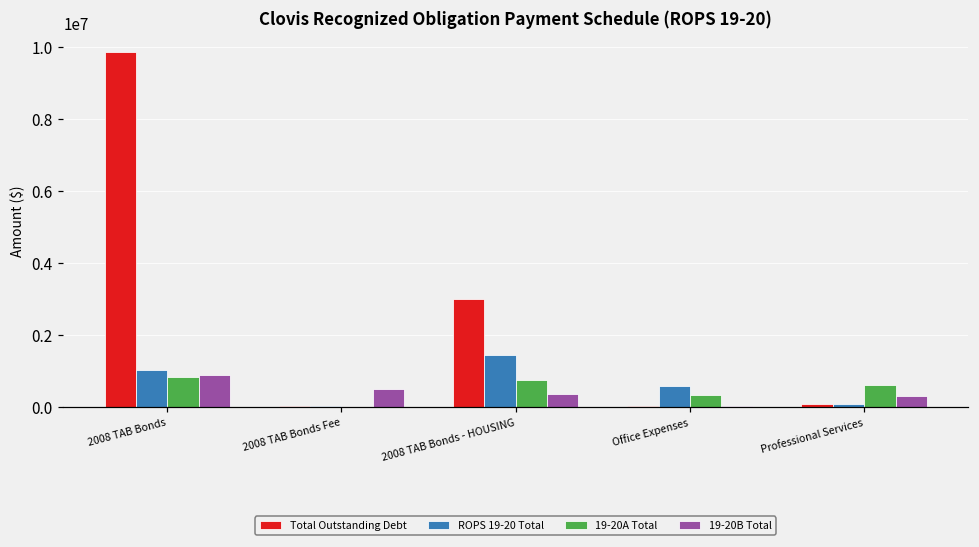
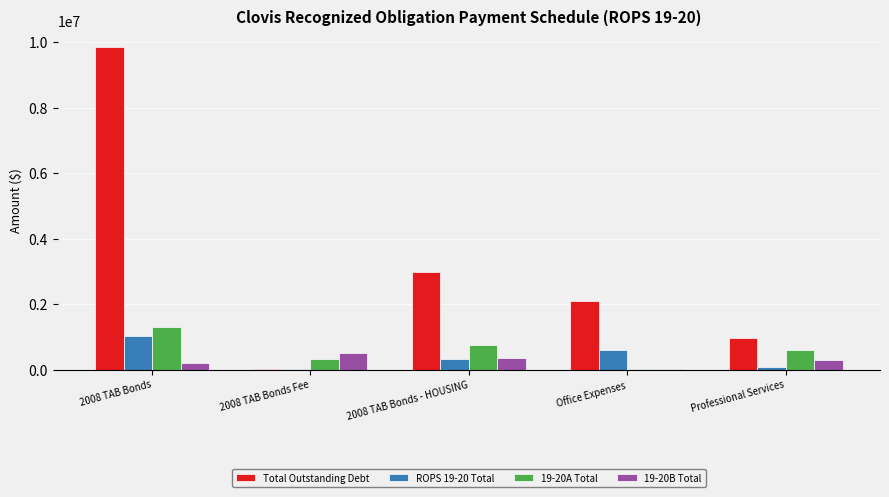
  {
    "Total Outstanding Debt": {
      "2008 TAB Bonds": 9900000,
      "2008 TAB Bonds - HOUSING": 3000000,
-     "Office Expenses": 0,
-     "Professional Services": 100000
+     "Office Expenses": 2100000,
+     "Professional Services": 1000000
    },
    "ROPS 19-20 Total": {
      "2008 TAB Bonds": 1000000,
-     "2008 TAB Bonds - HOUSING": 1500000,
+     "2008 TAB Bonds - HOUSING": 300000,
      "Office Expenses": 600000,
      "Professional Services": 100000
    },
    "19-20A Total": {
-     "2008 TAB Bonds": 800000,
-     "2008 TAB Bonds Fee": 0,
+     "2008 TAB Bonds": 1300000,
+     "2008 TAB Bonds Fee": 300000,
      "2008 TAB Bonds - HOUSING": 700000,
-     "Office Expenses": 300000,
+     "Office Expenses": 0,
      "Professional Services": 600000
    },
    "19-20B Total": {
-     "2008 TAB Bonds": 900000,
+     "2008 TAB Bonds": 200000,
      "2008 TAB Bonds Fee": 500000,
      "2008 TAB Bonds - HOUSING": 400000,
      "Professional Services": 300000
    }
  }
